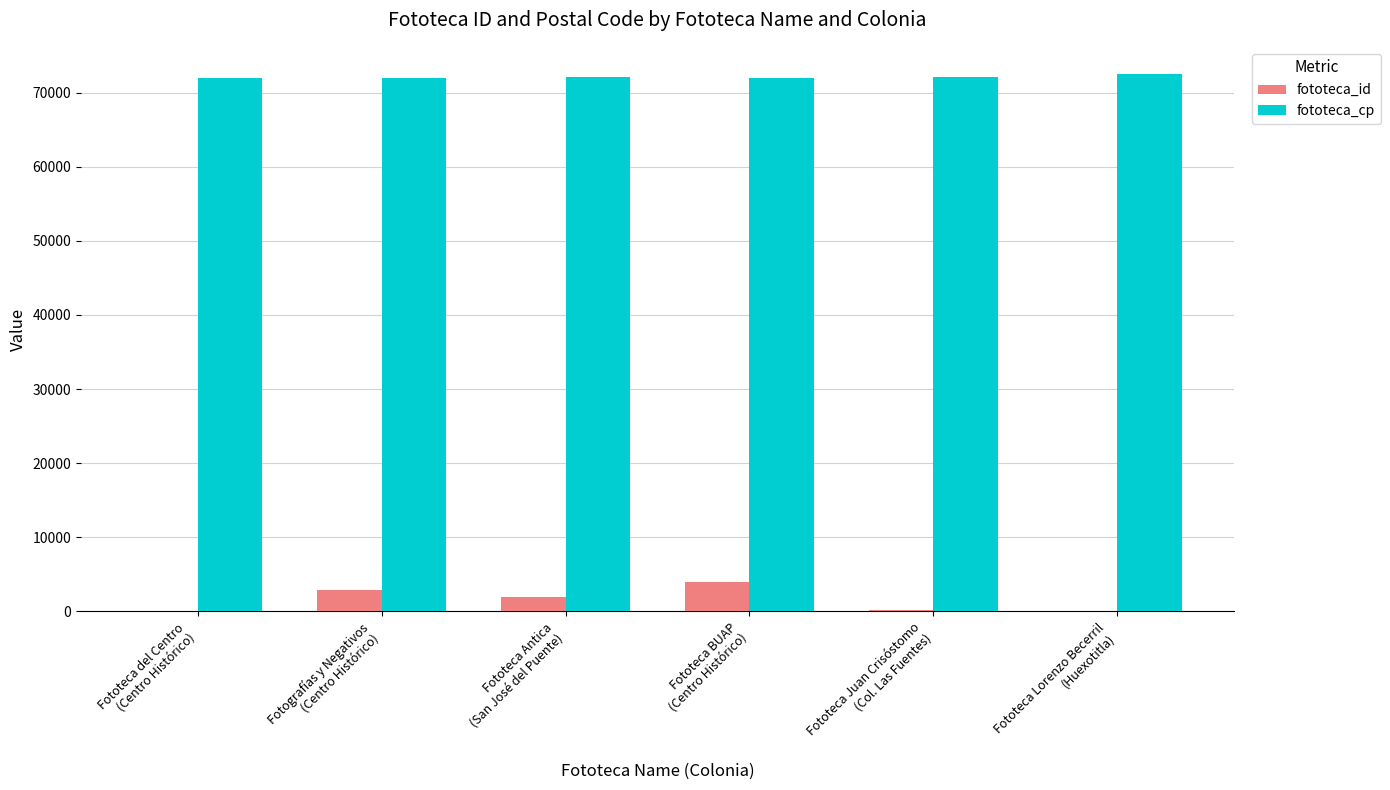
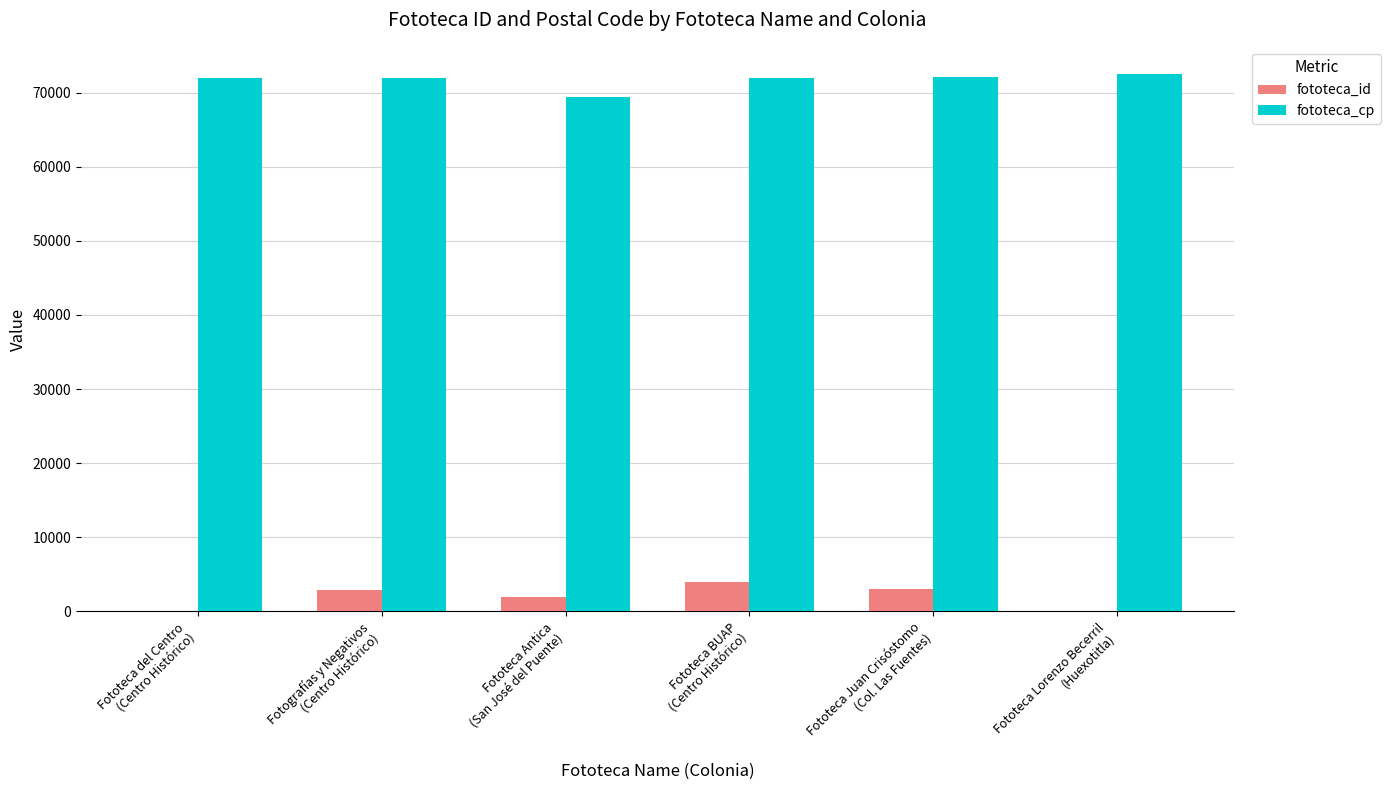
  {
    "fototeca_id": {
      "Fotografías y Negativos (Centro Histórico)": 3000,
      "Fototeca Antica (San José del Puente)": 2000,
      "Fototeca BUAP (Centro Histórico)": 4000,
-     "Fototeca Juan Crisóstomo (Col. Las Fuentes)": 0
+     "Fototeca Juan Crisóstomo (Col. Las Fuentes)": 3000
    },
    "fototeca_cp": {
      "Fototeca del Centro (Centro Histórico)": 72000,
      "Fotografías y Negativos (Centro Histórico)": 72000,
-     "Fototeca Antica (San José del Puente)": 72000,
+     "Fototeca Antica (San José del Puente)": 69000,
      "Fototeca BUAP (Centro Histórico)": 72000,
      "Fototeca Juan Crisóstomo (Col. Las Fuentes)": 72000,
      "Fototeca Lorenzo Becerril (Huexotitla)": 73000
    }
  }
